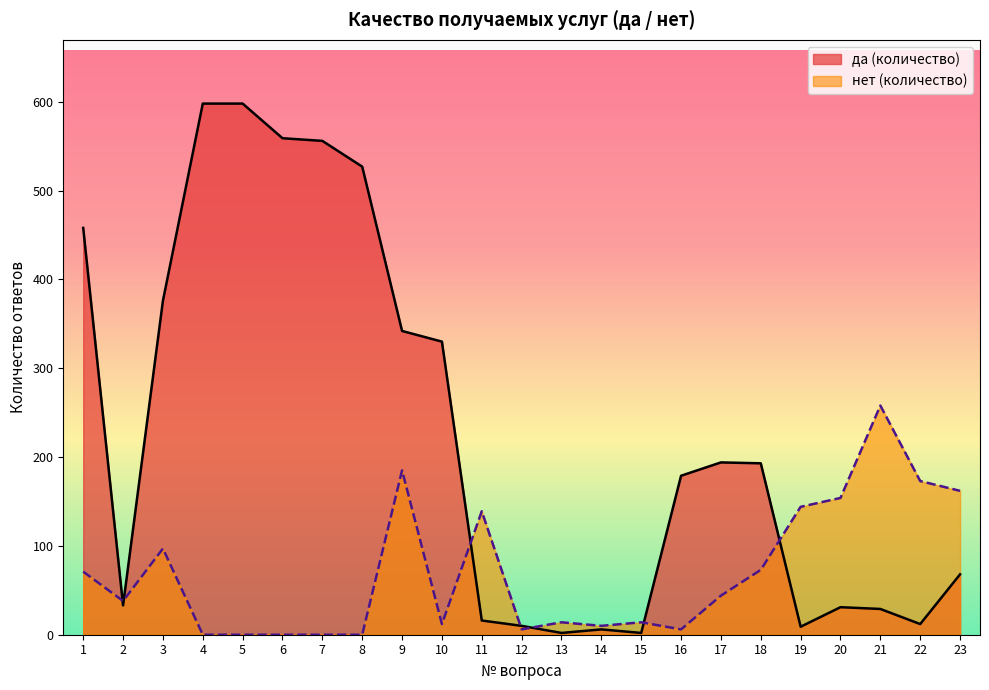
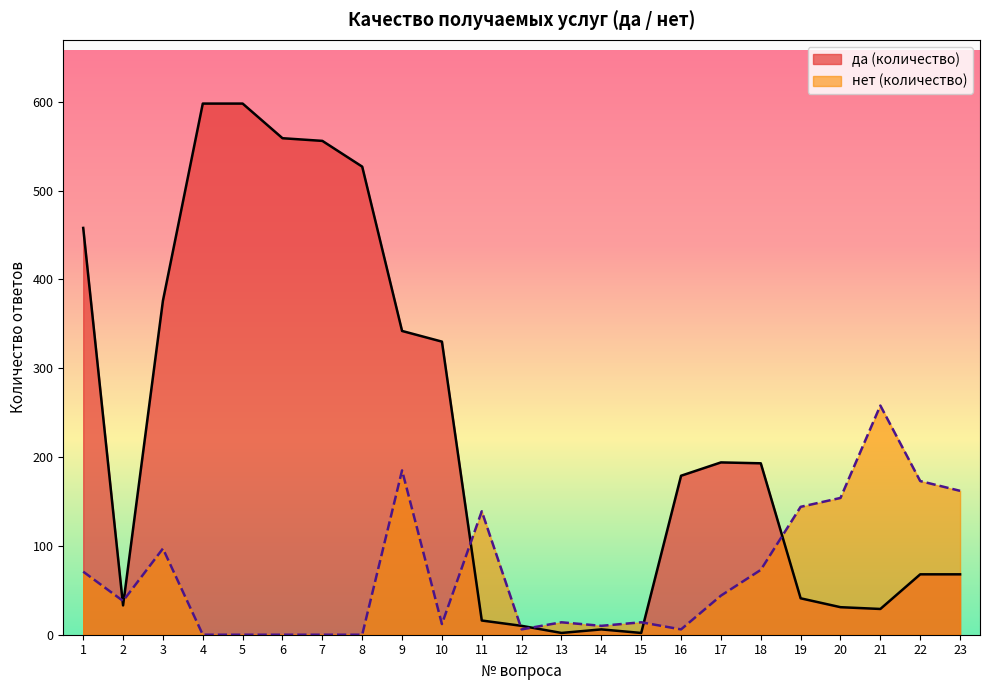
  {
    "да (количество)": {
      "1": 460,
      "2": 30,
      "3": 380,
      "4": 600,
      "5": 600,
      "6": 560,
      "7": 560,
      "8": 530,
      "9": 340,
      "10": 330,
      "11": 20,
      "12": 10,
      "13": 0,
      "14": 10,
      "15": 0,
      "16": 180,
      "17": 190,
      "18": 190,
-     "19": 10,
+     "19": 40,
      "20": 30,
      "21": 30,
-     "22": 10,
+     "22": 70,
      "23": 70
    },
    "нет (количество)": {
      "1": 70,
      "2": 40,
      "3": 100,
      "4": 0,
      "5": 0,
      "6": 0,
      "7": 0,
      "8": 0,
      "9": 190,
      "10": 10,
      "11": 140,
      "12": 10,
      "13": 10,
      "14": 10,
      "15": 10,
      "16": 10,
      "17": 40,
      "18": 70,
      "19": 140,
      "20": 150,
      "21": 260,
      "22": 170,
      "23": 160
    }
  }
